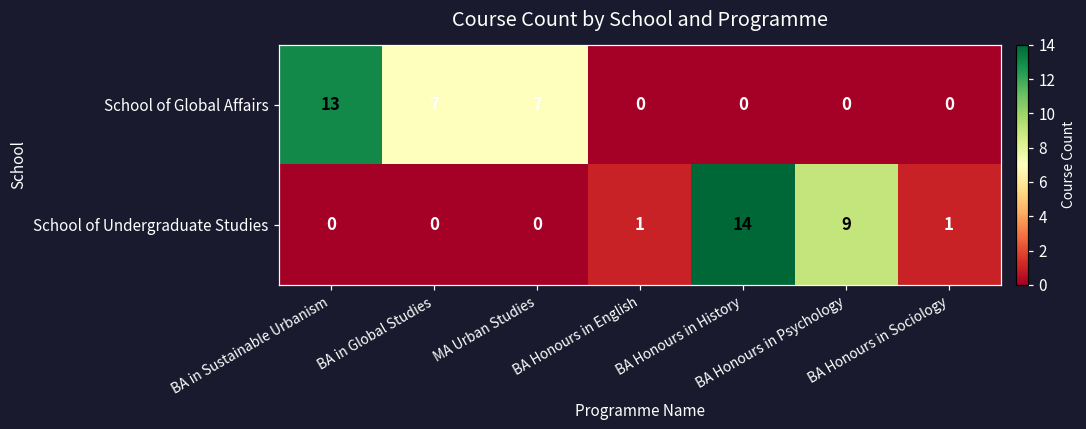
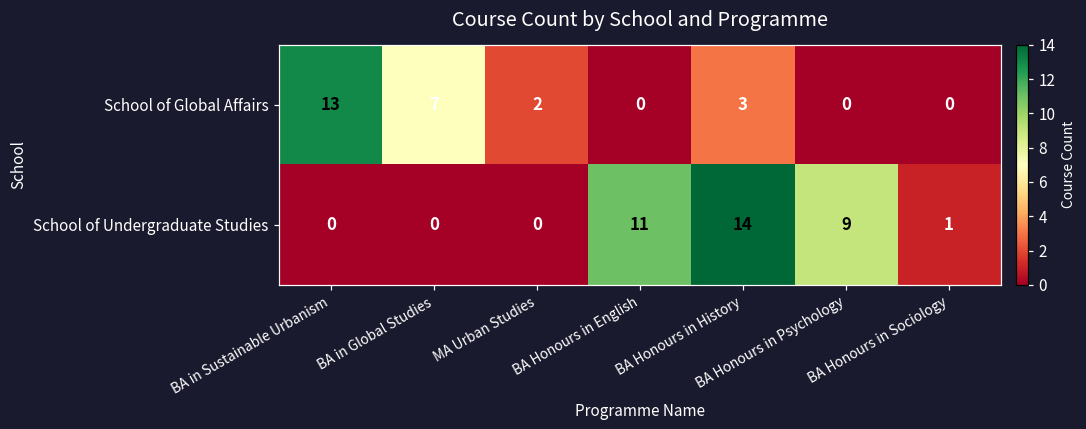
  {
    "School of Global Affairs": {
      "BA in Sustainable Urbanism": 13,
      "BA in Global Studies": 7,
-     "MA Urban Studies": 7,
+     "MA Urban Studies": 2,
      "BA Honours in English": 0,
-     "BA Honours in History": 0,
+     "BA Honours in History": 3,
      "BA Honours in Psychology": 0,
      "BA Honours in Sociology": 0
    },
    "School of Undergraduate Studies": {
      "BA in Sustainable Urbanism": 0,
      "BA in Global Studies": 0,
      "MA Urban Studies": 0,
-     "BA Honours in English": 1,
+     "BA Honours in English": 11,
      "BA Honours in History": 14,
      "BA Honours in Psychology": 9,
      "BA Honours in Sociology": 1
    }
  }
